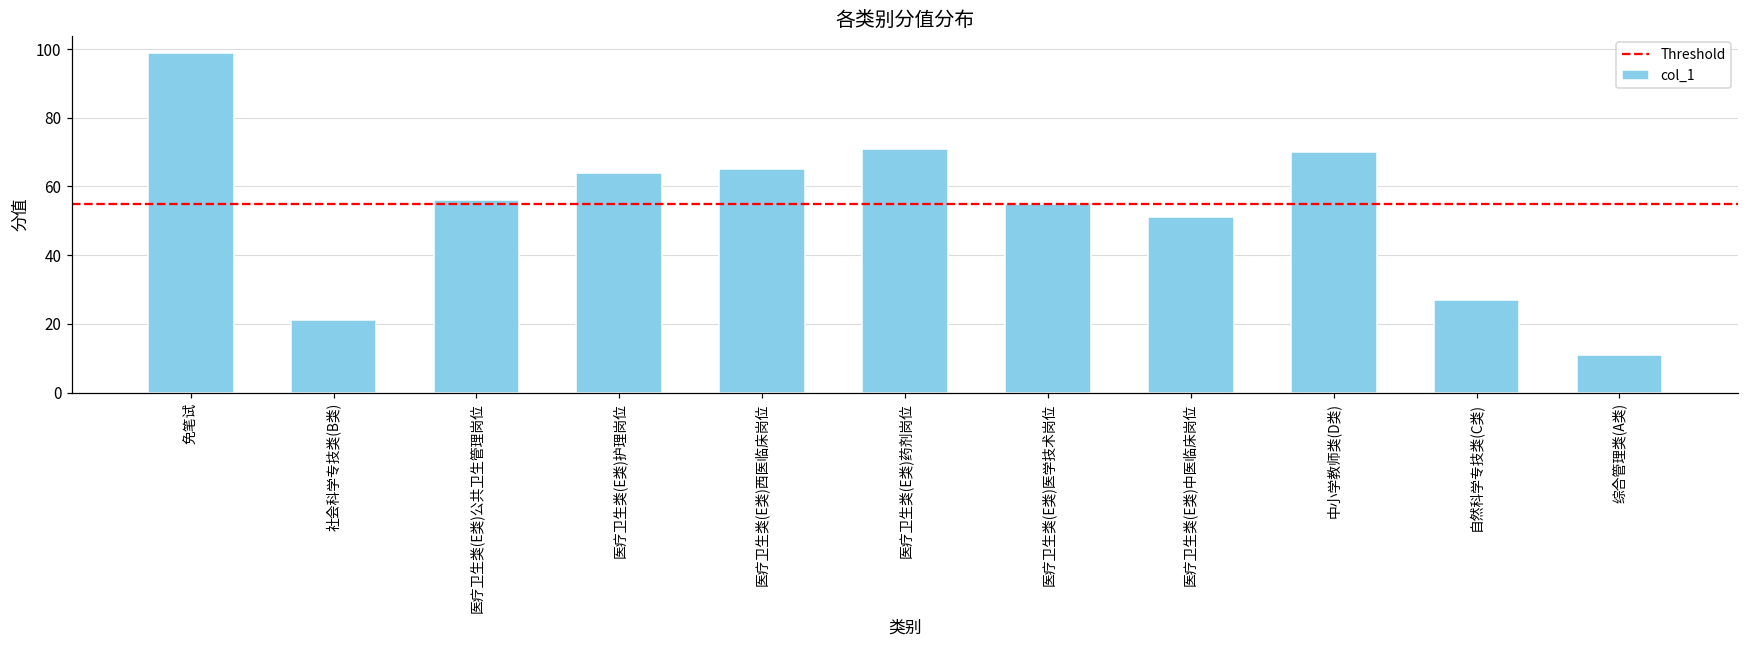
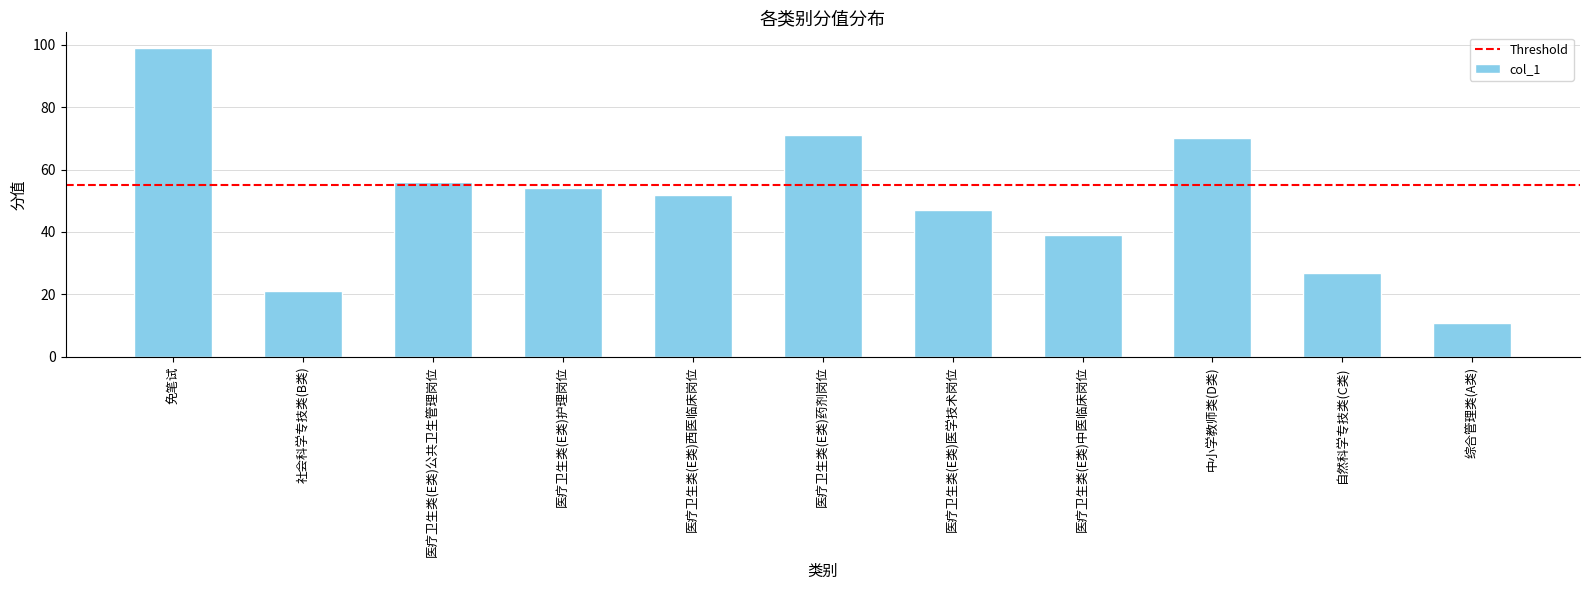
  {
    "免笔试": 99,
    "社会科学专技类(B类)": 21,
    "医疗卫生类(E类)公共卫生管理岗位": 56,
-   "医疗卫生类(E类)护理岗位": 64,
-   "医疗卫生类(E类)西医临床岗位": 65,
+   "医疗卫生类(E类)护理岗位": 54,
+   "医疗卫生类(E类)西医临床岗位": 52,
    "医疗卫生类(E类)药剂岗位": 71,
-   "医疗卫生类(E类)医学技术岗位": 55,
-   "医疗卫生类(E类)中医临床岗位": 51,
+   "医疗卫生类(E类)医学技术岗位": 47,
+   "医疗卫生类(E类)中医临床岗位": 39,
    "中小学教师类(D类)": 70,
    "自然科学专技类(C类)": 27,
    "综合管理类(A类)": 11
  }
